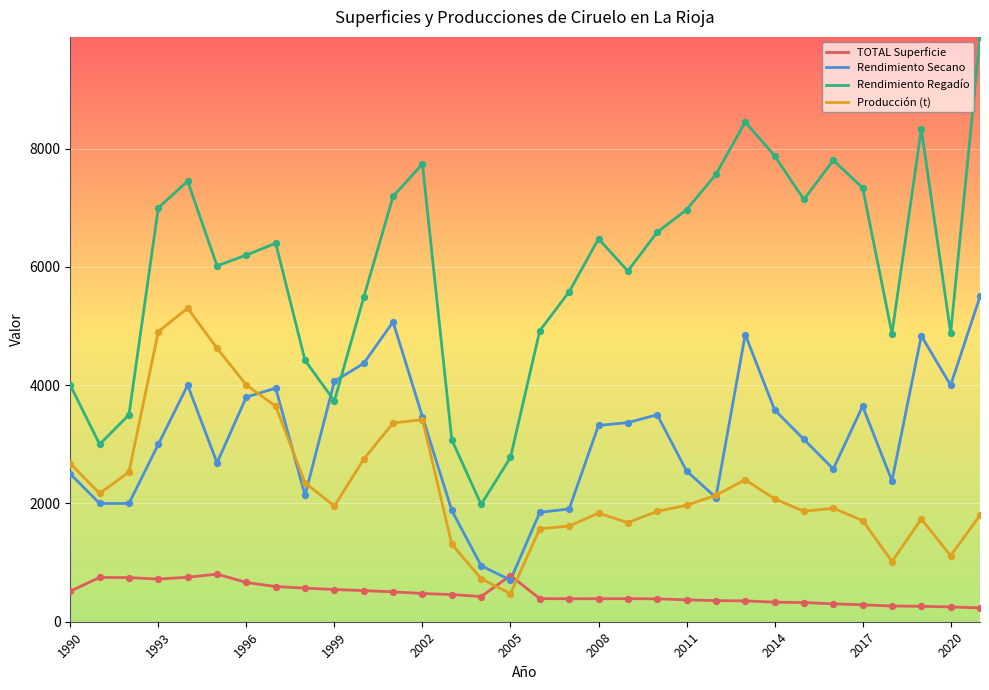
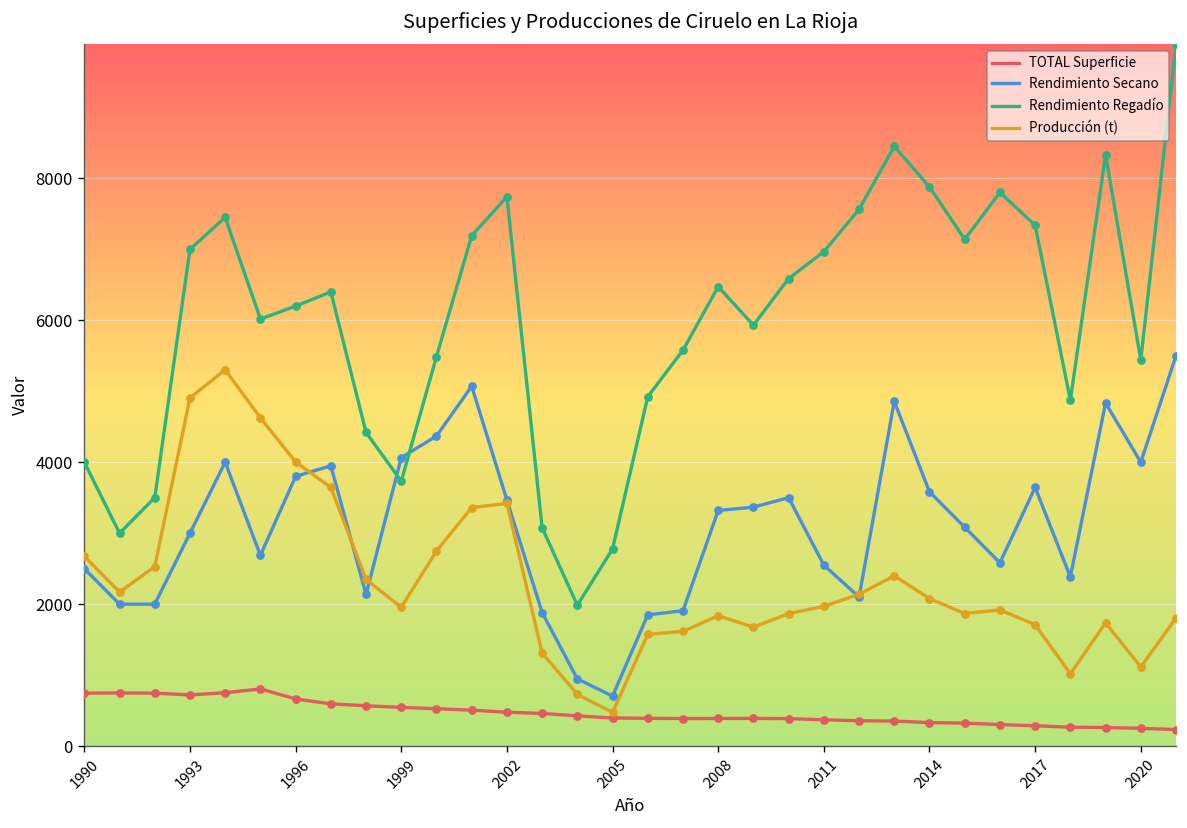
  {
    "TOTAL Superficie": {
-     "1990": 500,
+     "1990": 700,
      "1993": 700,
      "1996": 700,
      "1999": 500,
      "2002": 500,
-     "2005": 800,
+     "2005": 400,
      "2008": 400,
      "2011": 400,
      "2014": 300,
      "2017": 300,
      "2020": 300
    },
    "Rendimiento Secano": {
      "1990": 2500,
      "1993": 3000,
      "1996": 3800,
      "1999": 4100,
      "2002": 3500,
      "2005": 700,
      "2008": 3300,
      "2011": 2600,
      "2014": 3600,
      "2017": 3600,
      "2020": 4000
    },
    "Rendimiento Regadío": {
      "1990": 4000,
      "1993": 7000,
      "1996": 6200,
      "1999": 3700,
      "2002": 7700,
      "2005": 2800,
      "2008": 6500,
      "2011": 7000,
      "2014": 7900,
      "2017": 7300,
-     "2020": 4900
+     "2020": 5400
    },
    "Producción (t)": {
      "1990": 2700,
      "1993": 4900,
      "1996": 4000,
      "1999": 2000,
      "2002": 3400,
      "2005": 500,
      "2008": 1800,
      "2011": 2000,
      "2014": 2100,
      "2017": 1700,
      "2020": 1100
    }
  }
